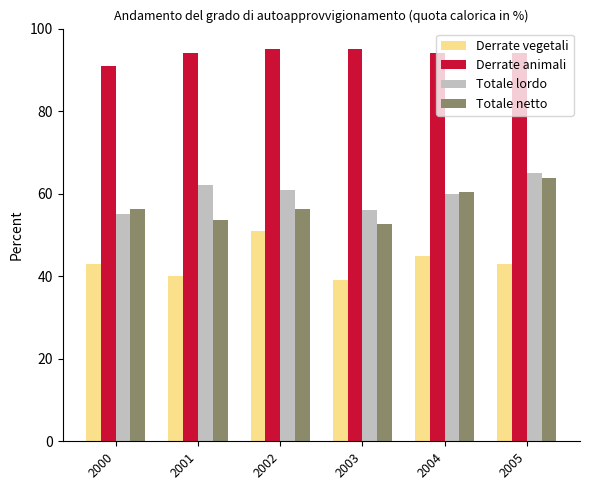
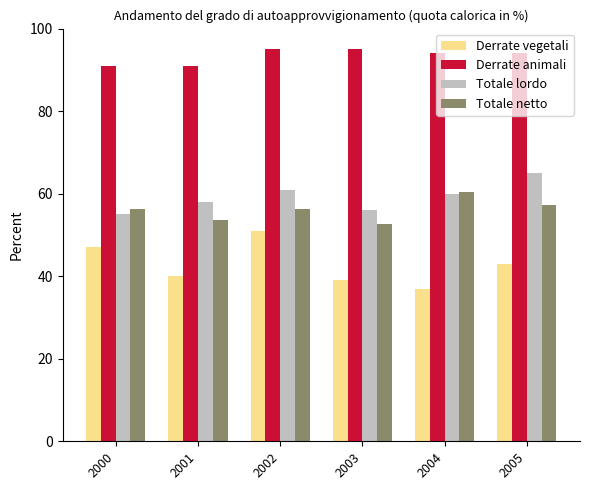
  {
    "Derrate vegetali": {
-     "2000": 43,
+     "2000": 47,
      "2001": 40,
      "2002": 51,
      "2003": 39,
-     "2004": 45,
+     "2004": 37,
      "2005": 43
    },
    "Derrate animali": {
      "2000": 91,
-     "2001": 94,
+     "2001": 91,
      "2002": 95,
      "2003": 95
    },
    "Totale lordo": {
      "2000": 55,
-     "2001": 62,
+     "2001": 58,
      "2002": 61,
      "2003": 56,
      "2004": 60,
      "2005": 65
    },
    "Totale netto": {
      "2000": 56,
      "2001": 54,
      "2002": 56,
      "2003": 53,
      "2004": 60,
-     "2005": 64
+     "2005": 57
    }
  }
